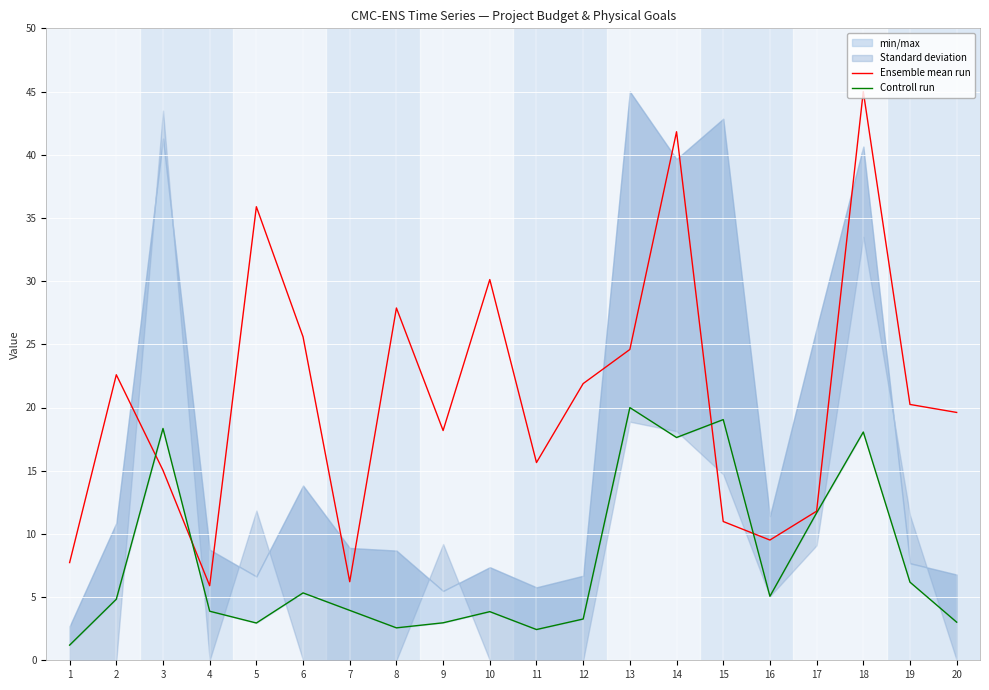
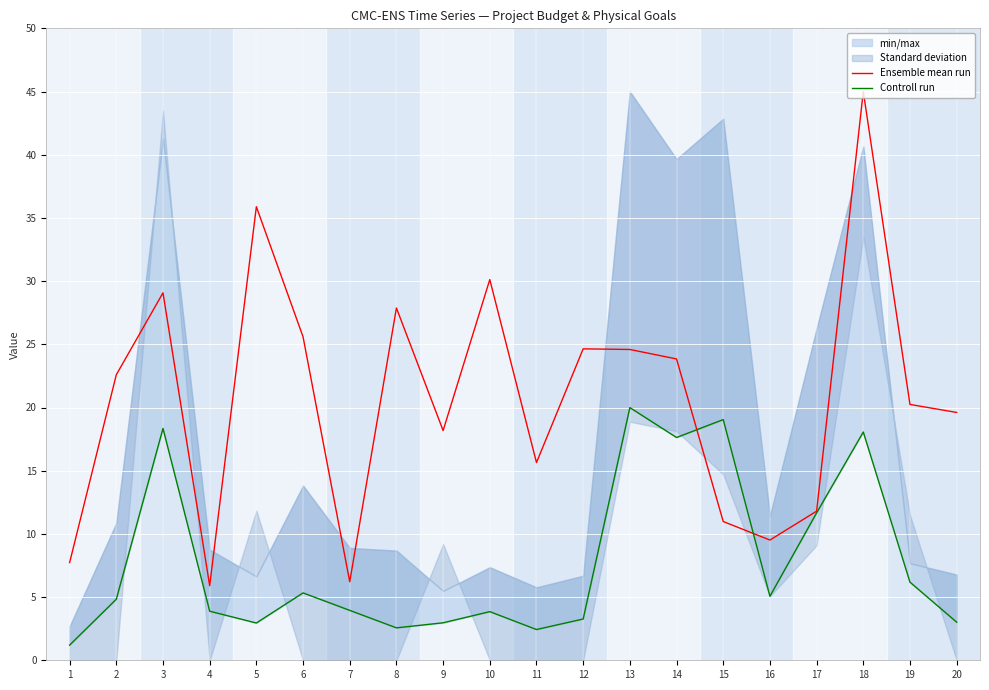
  {
    "Ensemble mean run": {
      "1": 7.7,
      "2": 22.6,
-     "3": 15.0,
+     "3": 29.1,
      "4": 5.9,
      "5": 35.9,
      "6": 25.6,
      "7": 6.2,
      "8": 27.9,
      "9": 18.2,
      "10": 30.1,
      "11": 15.6,
-     "12": 21.9,
+     "12": 24.6,
      "13": 24.6,
-     "14": 41.8,
+     "14": 23.8,
      "15": 11.0,
      "16": 9.5,
      "19": 20.2,
      "20": 19.6
    },
    "Controll run": {
      "1": 1.2,
      "2": 4.8,
      "3": 18.3,
      "4": 3.9,
      "5": 2.9,
      "6": 5.3,
      "7": 3.9,
      "8": 2.6,
      "9": 3.0,
      "10": 3.8,
      "11": 2.4,
      "12": 3.3,
      "13": 20.0,
      "14": 17.6,
      "15": 19.0,
      "16": 5.1,
      "18": 18.1,
      "19": 6.2,
      "20": 3.0
    }
  }
